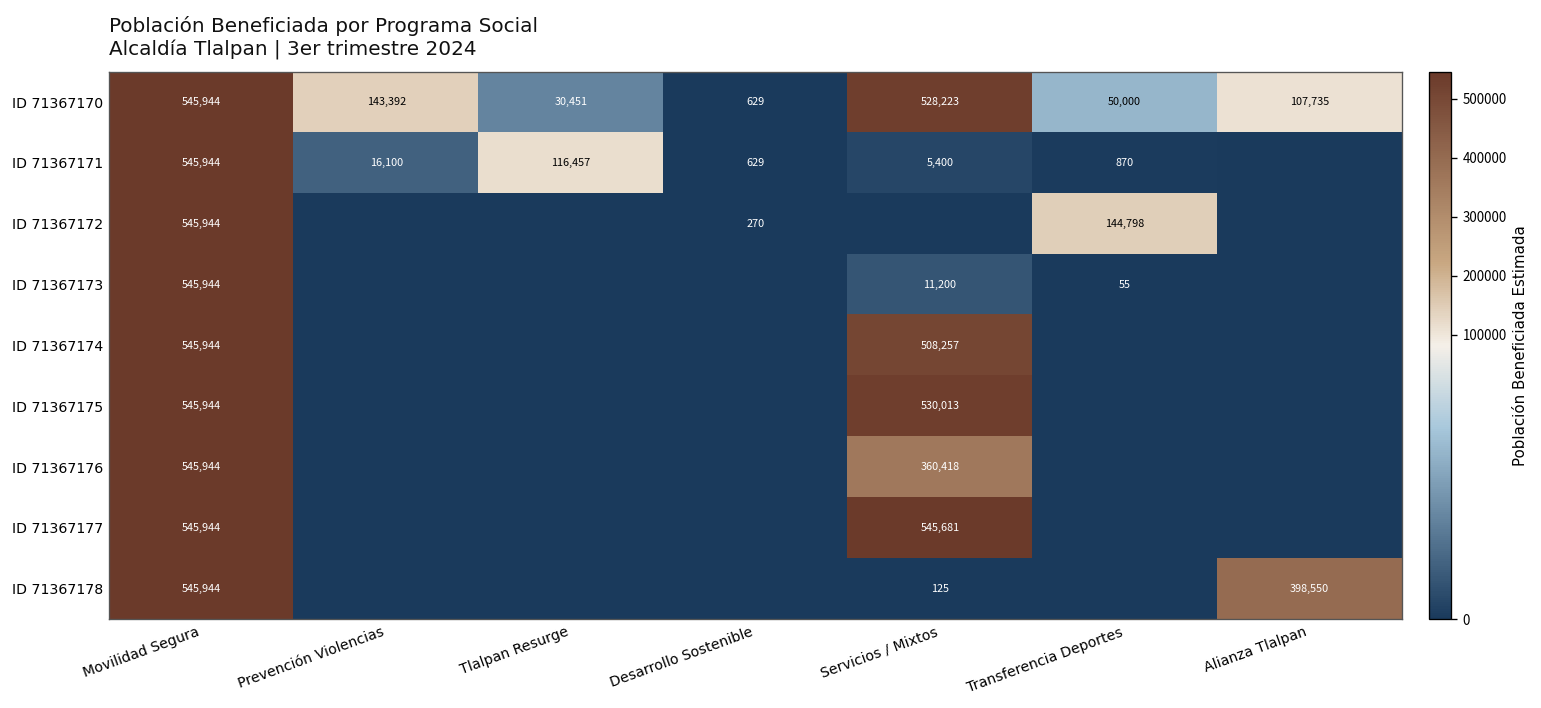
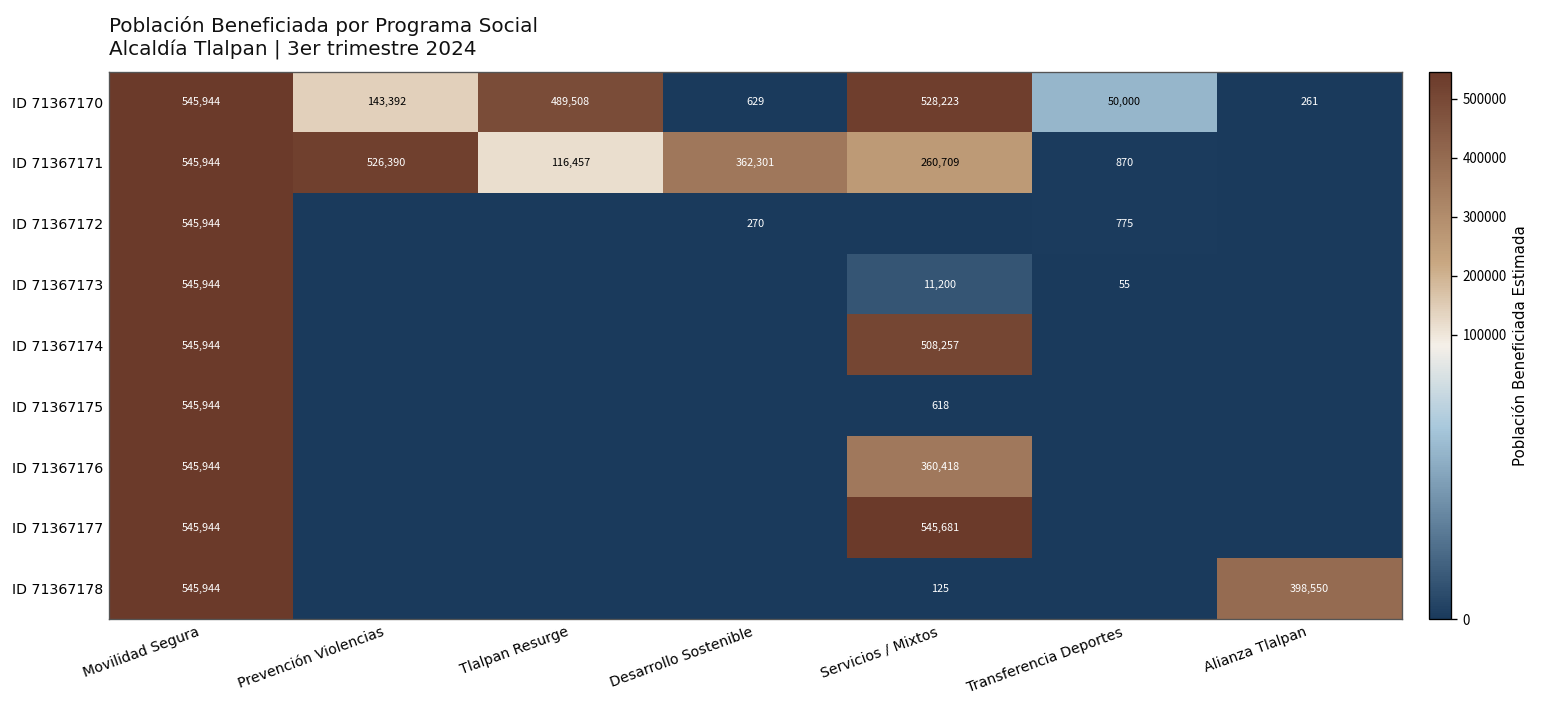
  {
    "ID 71367170": {
      "Movilidad Segura": "545,944",
      "Prevención Violencias": "143,392",
-     "Tlalpan Resurge": "30,451",
+     "Tlalpan Resurge": "489,508",
      "Desarrollo Sostenible": "629",
      "Servicios / Mixtos": "528,223",
      "Transferencia Deportes": "50,000",
-     "Alianza Tlalpan": "107,735"
+     "Alianza Tlalpan": "261"
    },
    "ID 71367171": {
      "Movilidad Segura": "545,944",
-     "Prevención Violencias": "16,100",
+     "Prevención Violencias": "526,390",
      "Tlalpan Resurge": "116,457",
-     "Desarrollo Sostenible": "629",
-     "Servicios / Mixtos": "5,400",
+     "Desarrollo Sostenible": "362,301",
+     "Servicios / Mixtos": "260,709",
      "Transferencia Deportes": "870"
    },
    "ID 71367172": {
      "Movilidad Segura": "545,944",
      "Desarrollo Sostenible": "270",
-     "Transferencia Deportes": "144,798"
+     "Transferencia Deportes": "775"
    },
    "ID 71367173": {
      "Movilidad Segura": "545,944",
      "Servicios / Mixtos": "11,200",
      "Transferencia Deportes": "55"
    },
    "ID 71367174": {
      "Movilidad Segura": "545,944",
      "Servicios / Mixtos": "508,257"
    },
    "ID 71367175": {
      "Movilidad Segura": "545,944",
-     "Servicios / Mixtos": "530,013"
+     "Servicios / Mixtos": "618"
    },
    "ID 71367176": {
      "Movilidad Segura": "545,944",
      "Servicios / Mixtos": "360,418"
    },
    "ID 71367177": {
      "Movilidad Segura": "545,944",
      "Servicios / Mixtos": "545,681"
    },
    "ID 71367178": {
      "Movilidad Segura": "545,944",
      "Servicios / Mixtos": "125",
      "Alianza Tlalpan": "398,550"
    }
  }
